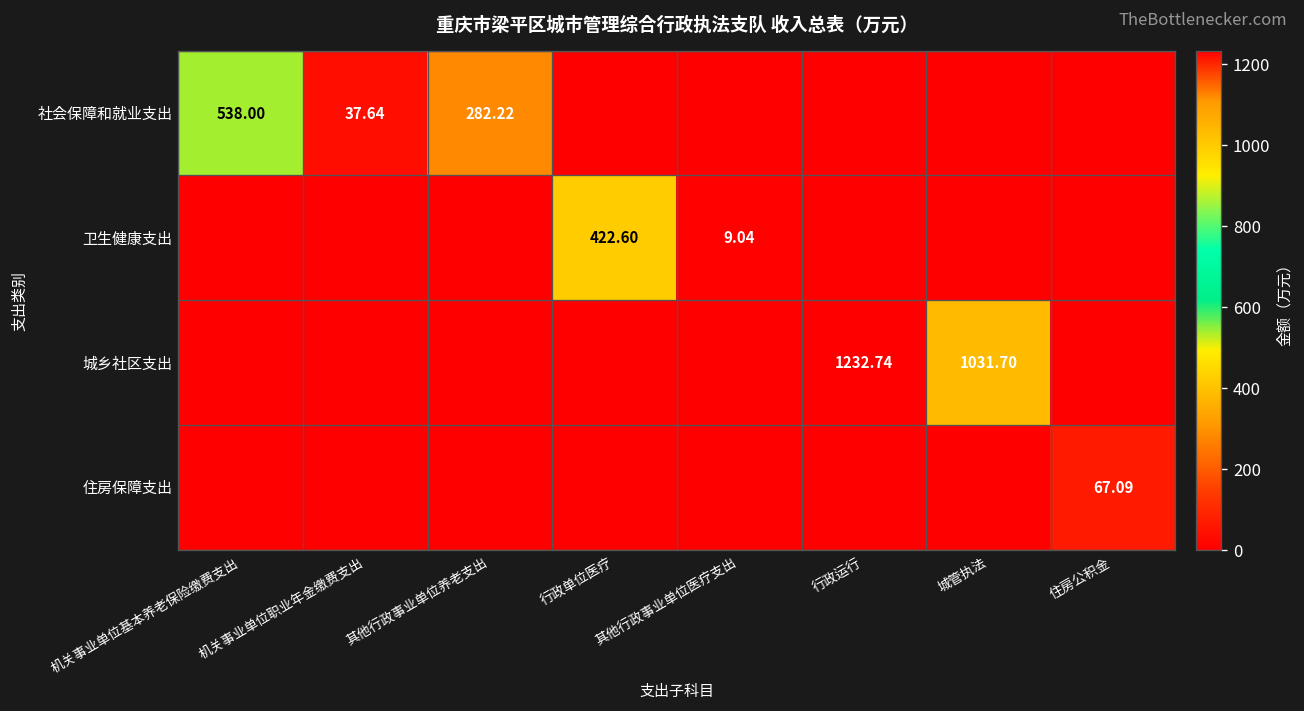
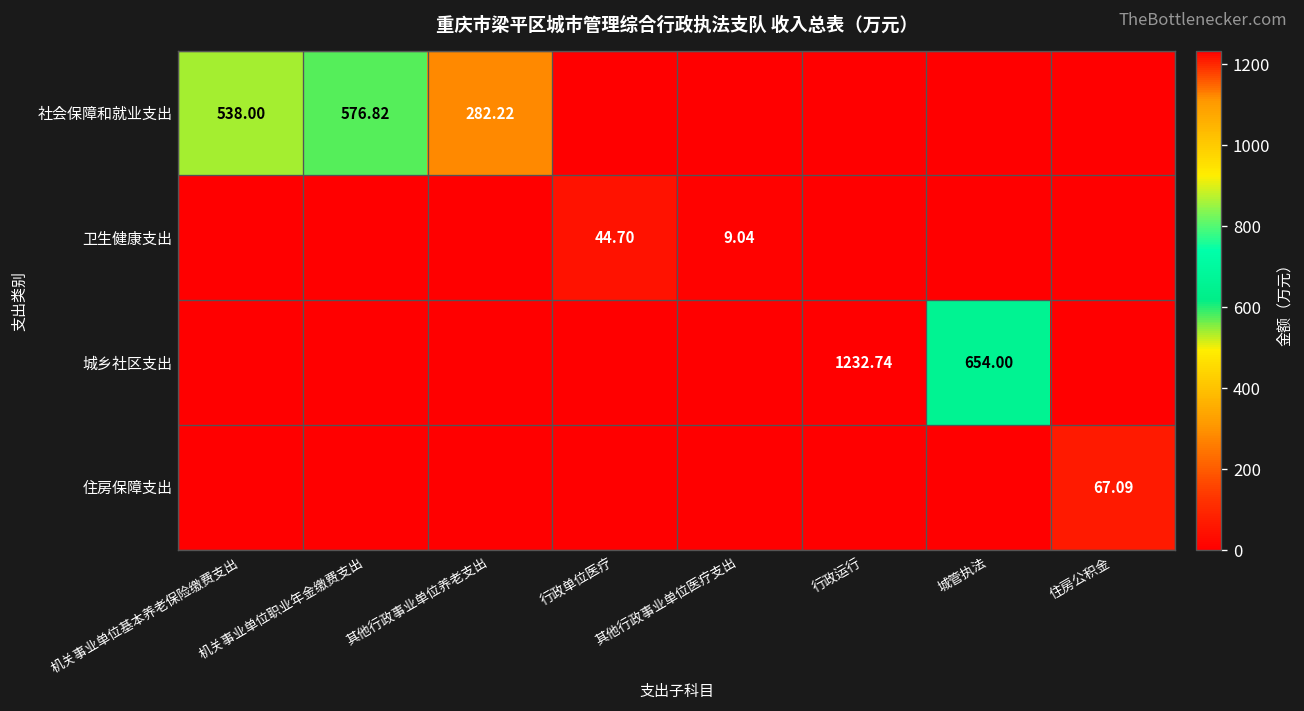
  {
    "社会保障和就业支出": {
      "机关事业单位基本养老保险缴费支出": 538.00,
-     "机关事业单位职业年金缴费支出": 37.64,
+     "机关事业单位职业年金缴费支出": 576.82,
      "其他行政事业单位养老支出": 282.22
    },
    "卫生健康支出": {
-     "行政单位医疗": 422.60,
+     "行政单位医疗": 44.70,
      "其他行政事业单位医疗支出": 9.04
    },
    "城乡社区支出": {
      "行政运行": 1232.74,
-     "城管执法": 1031.70
+     "城管执法": 654.00
    },
    "住房保障支出": {
      "住房公积金": 67.09
    }
  }
